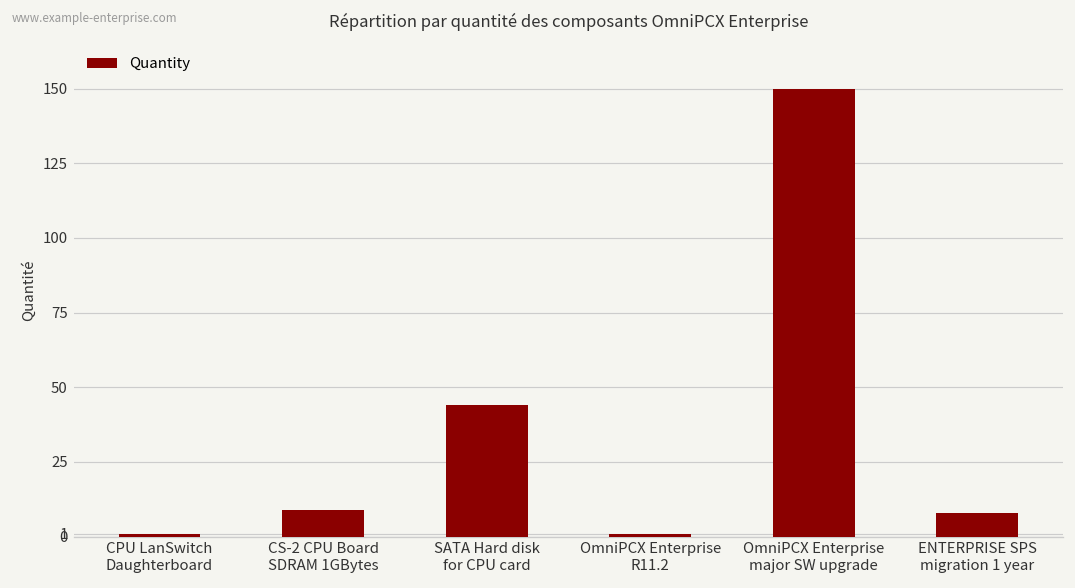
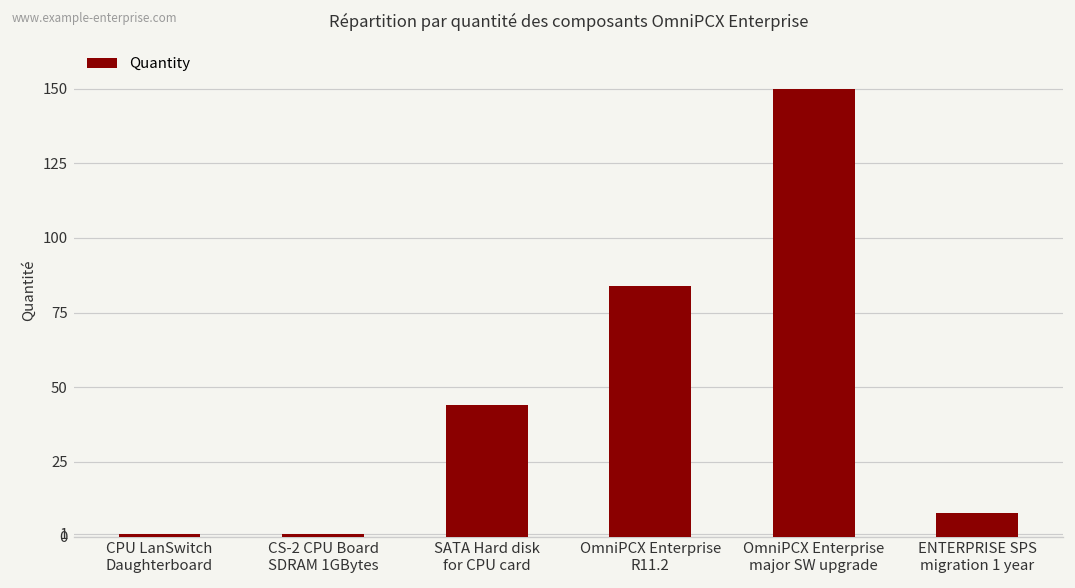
  {
-   "CS-2 CPU Board SDRAM 1GBytes": 9,
+   "CS-2 CPU Board SDRAM 1GBytes": 1,
    "SATA Hard disk for CPU card": 44,
-   "OmniPCX Enterprise R11.2": 1,
+   "OmniPCX Enterprise R11.2": 84,
    "OmniPCX Enterprise major SW upgrade": 150,
    "ENTERPRISE SPS migration 1 year": 8
  }
